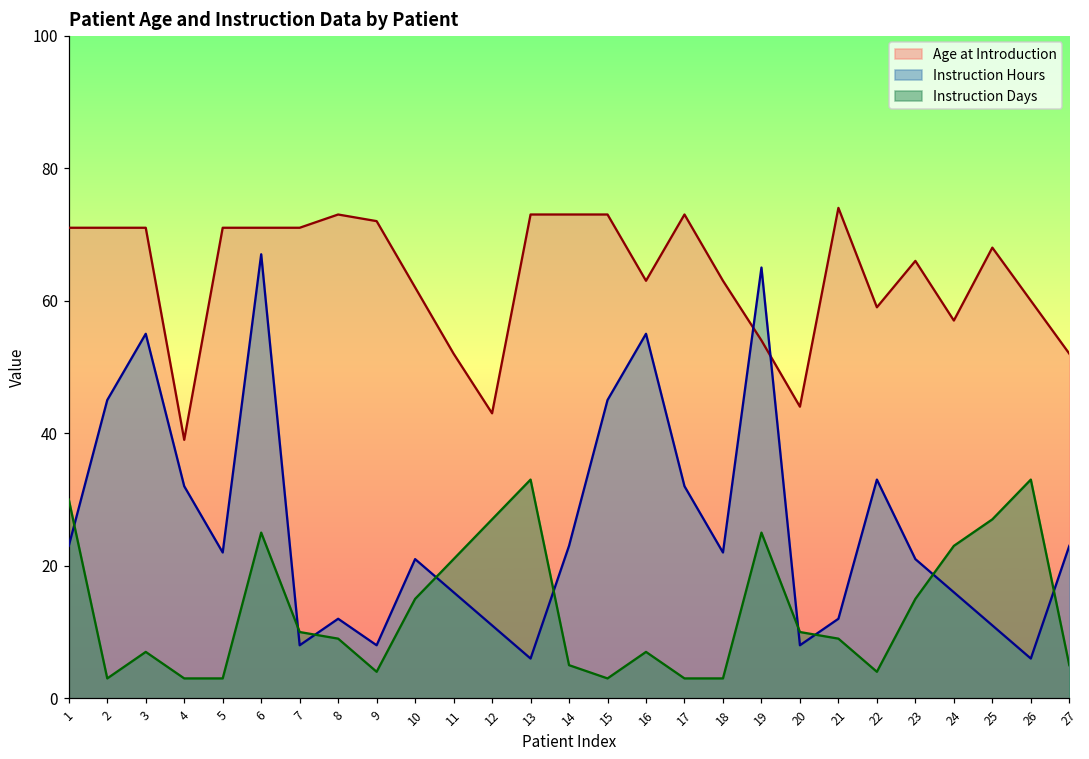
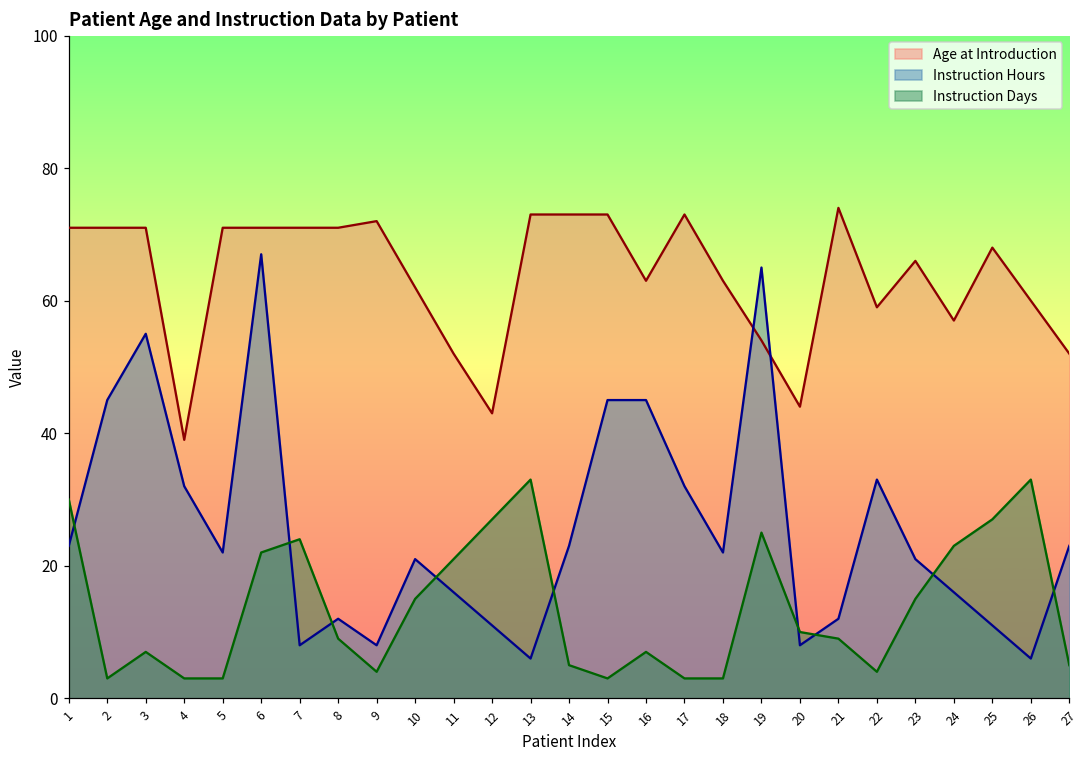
  {
    "Age at Introduction": {
      "1": 71,
      "2": 71,
      "3": 71,
      "4": 39,
      "5": 71,
      "6": 71,
      "7": 71,
-     "8": 73,
+     "8": 71,
      "9": 72,
      "10": 62,
      "11": 52,
      "12": 43,
      "13": 73,
      "14": 73,
      "15": 73,
      "16": 63,
      "17": 73,
      "18": 63,
      "19": 54,
      "20": 44,
      "21": 74,
      "22": 59,
      "23": 66,
      "24": 57,
      "25": 68,
      "26": 60,
      "27": 52
    },
    "Instruction Hours": {
      "1": 23,
      "2": 45,
      "3": 55,
      "4": 32,
      "5": 22,
      "6": 67,
      "7": 8,
      "8": 12,
      "9": 8,
      "10": 21,
      "11": 16,
      "12": 11,
      "13": 6,
      "14": 23,
      "15": 45,
-     "16": 55,
+     "16": 45,
      "17": 32,
      "18": 22,
      "19": 65,
      "20": 8,
      "21": 12,
      "22": 33,
      "23": 21,
      "24": 16,
      "25": 11,
      "26": 6,
      "27": 23
    },
    "Instruction Days": {
      "1": 30,
      "2": 3,
      "3": 7,
      "4": 3,
      "5": 3,
-     "6": 25,
-     "7": 10,
+     "6": 22,
+     "7": 24,
      "8": 9,
      "9": 4,
      "10": 15,
      "11": 21,
      "12": 27,
      "13": 33,
      "14": 5,
      "15": 3,
      "16": 7,
      "17": 3,
      "18": 3,
      "19": 25,
      "20": 10,
      "21": 9,
      "22": 4,
      "23": 15,
      "24": 23,
      "25": 27,
      "26": 33,
      "27": 5
    }
  }
